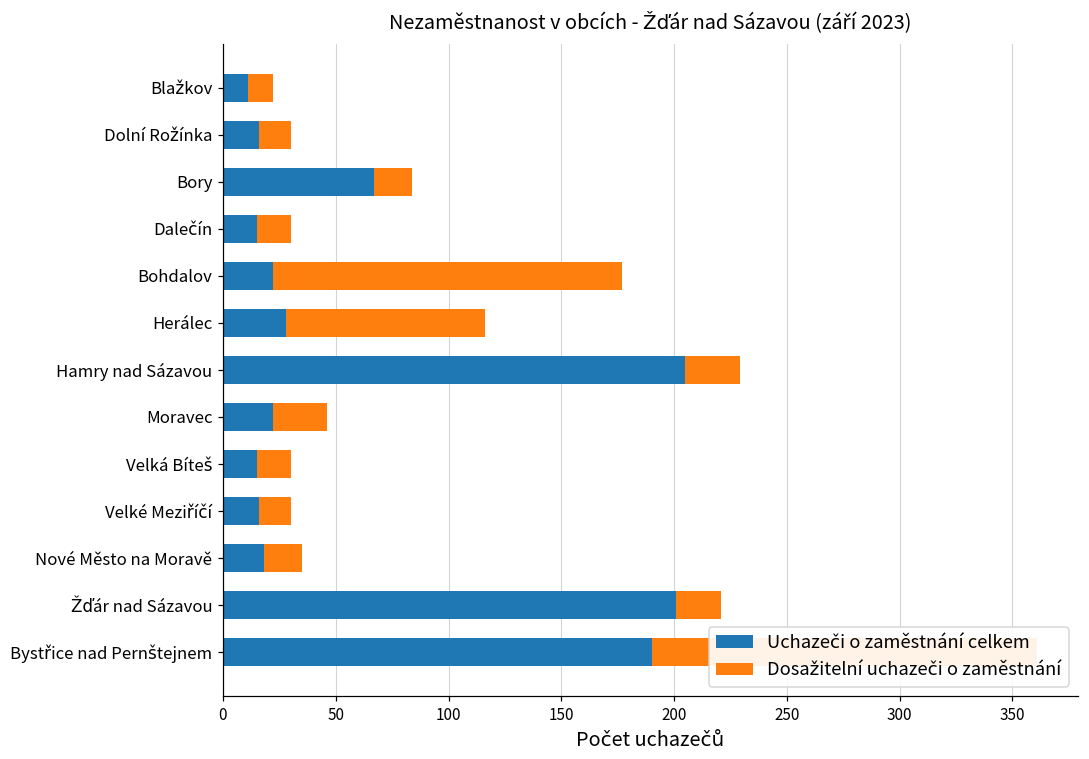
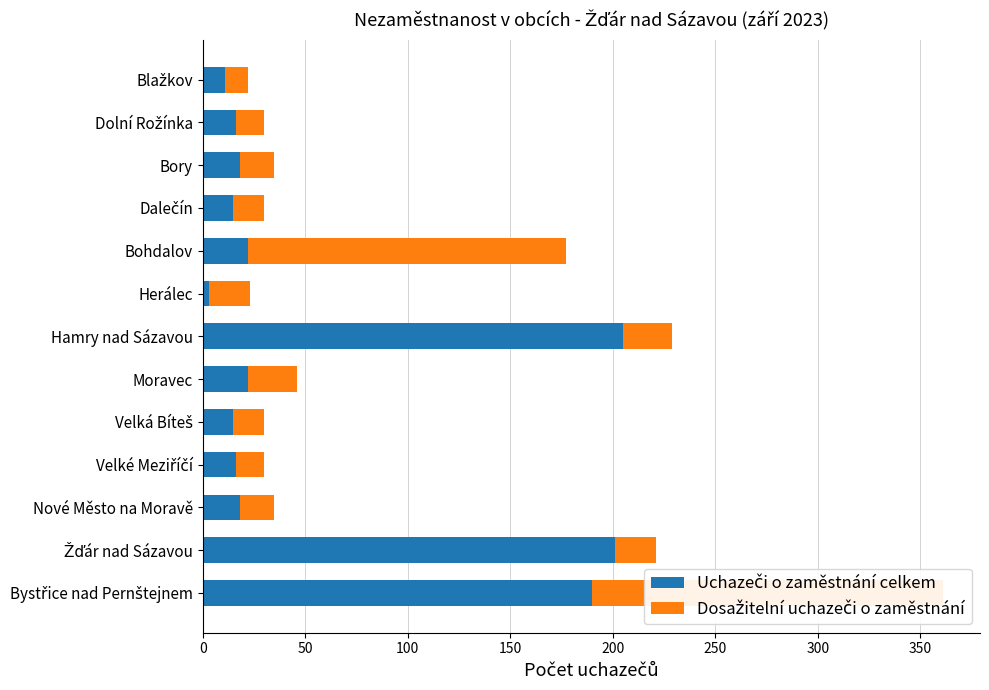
  {
    "Uchazeči o zaměstnání celkem": {
      "Blažkov": 11,
      "Dolní Rožínka": 16,
-     "Bory": 67,
+     "Bory": 18,
      "Dalečín": 15,
      "Bohdalov": 22,
-     "Herálec": 28,
+     "Herálec": 3,
      "Hamry nad Sázavou": 205,
      "Moravec": 22,
      "Velká Bíteš": 15,
      "Velké Meziříčí": 16,
      "Nové Město na Moravě": 18,
      "Žďár nad Sázavou": 201,
      "Bystřice nad Pernštejnem": 190
    },
    "Dosažitelní uchazeči o zaměstnání": {
      "Blažkov": 11,
      "Dolní Rožínka": 14,
      "Bory": 17,
      "Dalečín": 15,
      "Bohdalov": 155,
-     "Herálec": 88,
+     "Herálec": 20,
      "Hamry nad Sázavou": 24,
      "Moravec": 24,
      "Velká Bíteš": 15,
      "Velké Meziříčí": 14,
      "Nové Město na Moravě": 17,
      "Žďár nad Sázavou": 20
    }
  }
